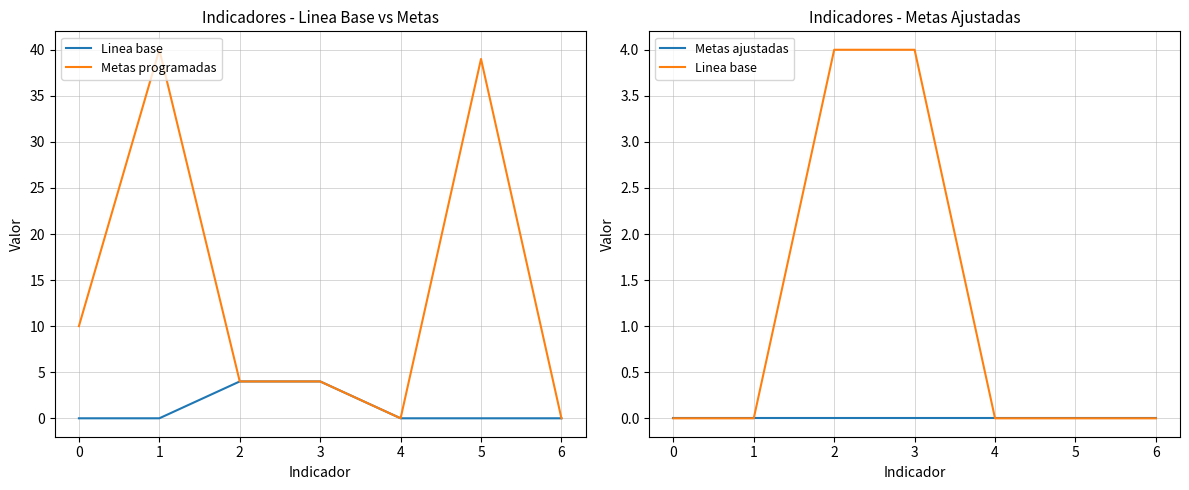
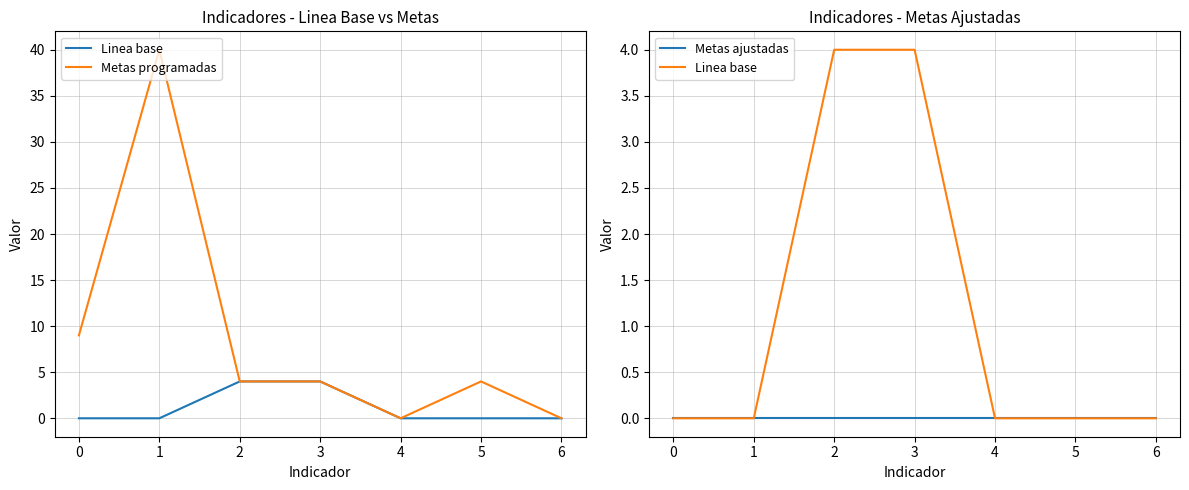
  {
    "Indicadores - Linea Base vs Metas": {
      "Metas programadas": {
-       "0": 10,
-       "5": 39
+       "0": 9,
+       "5": 4
      }
    },
    "Indicadores - Metas Ajustadas": {
      "Metas ajustadas": {
        "2": 0.0,
        "3": 0.0
      },
      "Linea base": {
        "2": 4.0,
        "3": 4.0
      }
    }
  }
